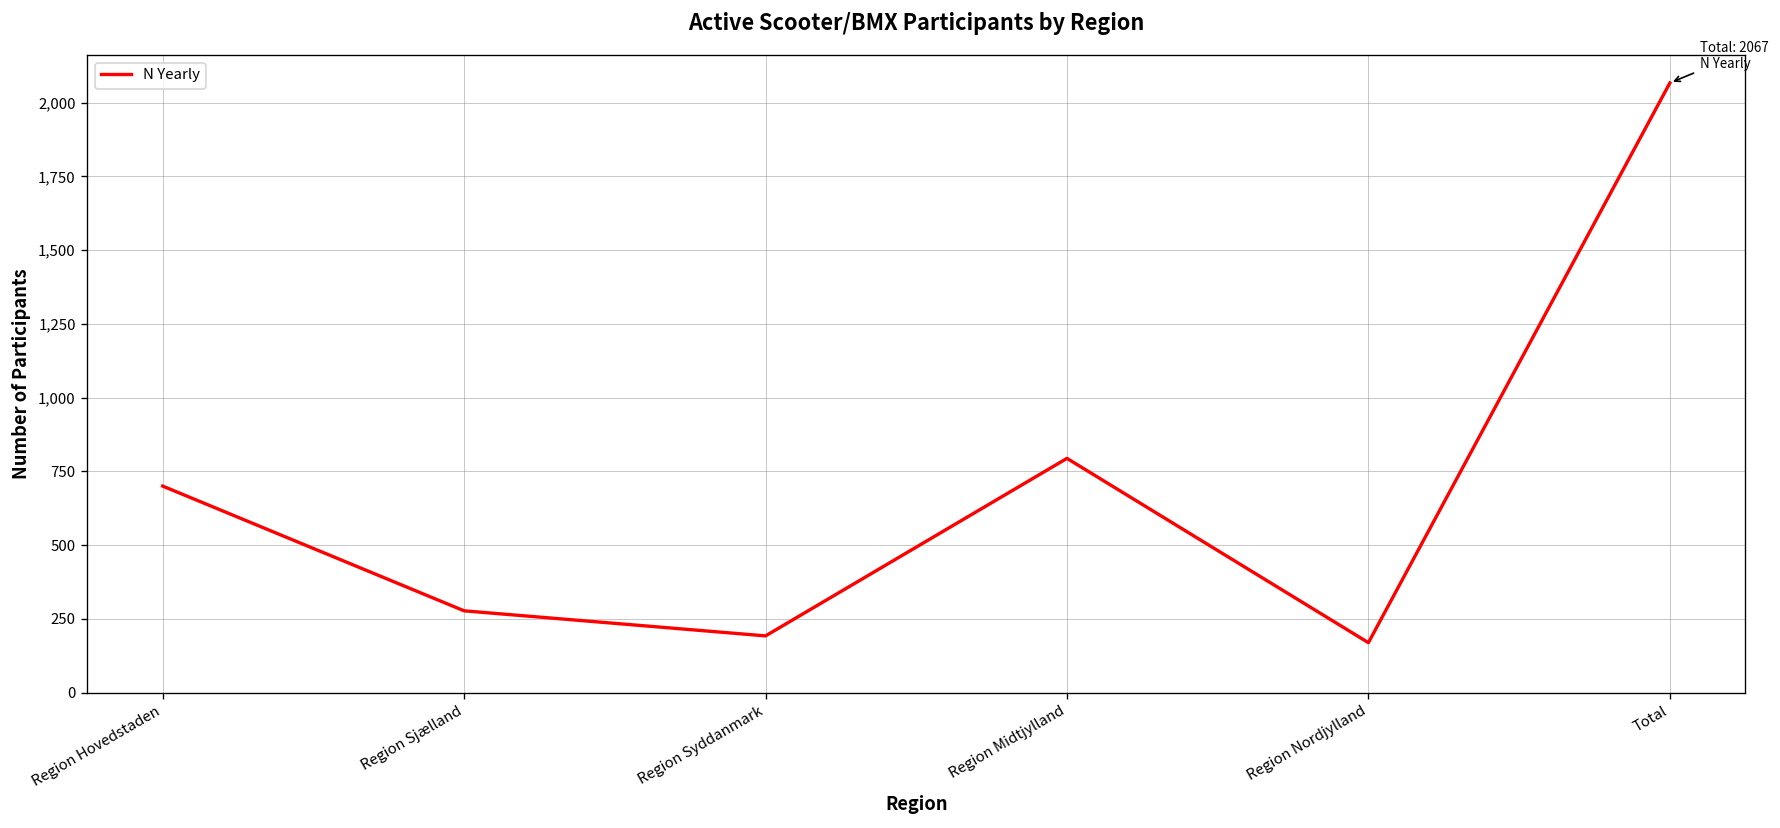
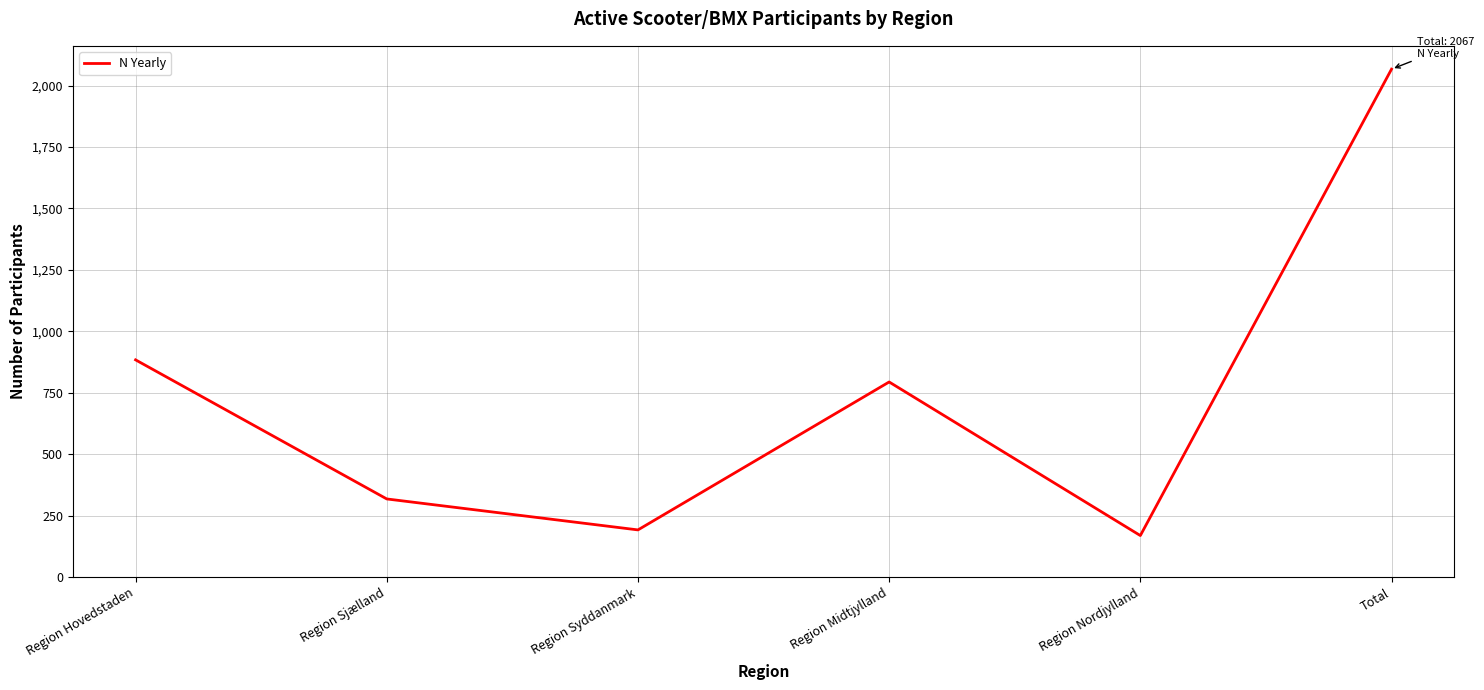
  {
-   "Region Hovedstaden": 700,
-   "Region Sjælland": 280,
+   "Region Hovedstaden": 880,
+   "Region Sjælland": 320,
    "Region Syddanmark": 190,
    "Region Midtjylland": 790,
    "Region Nordjylland": 170
  }
